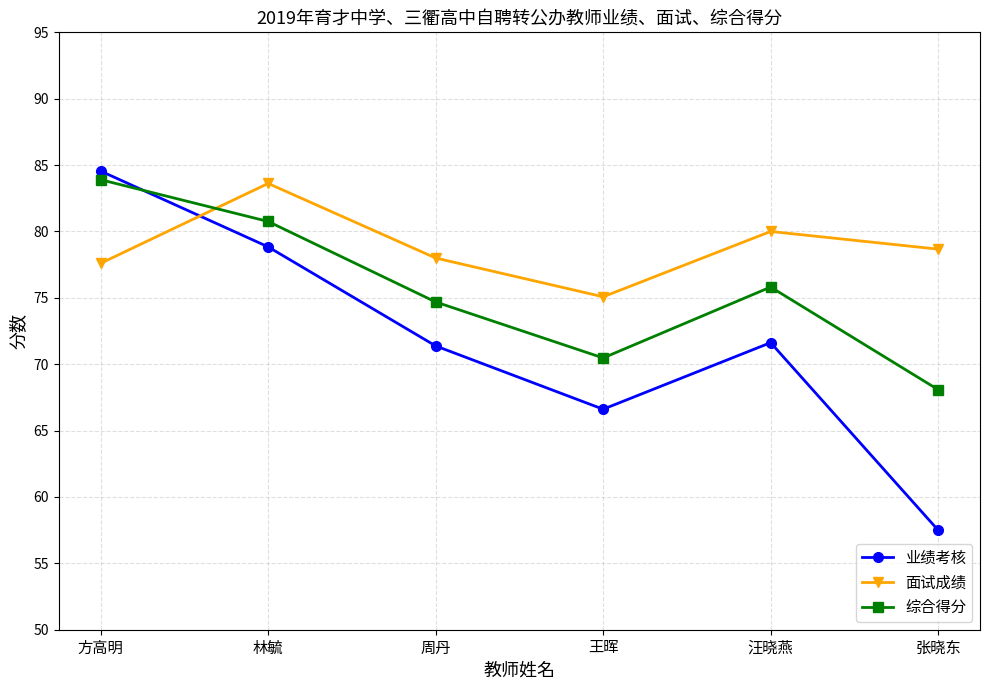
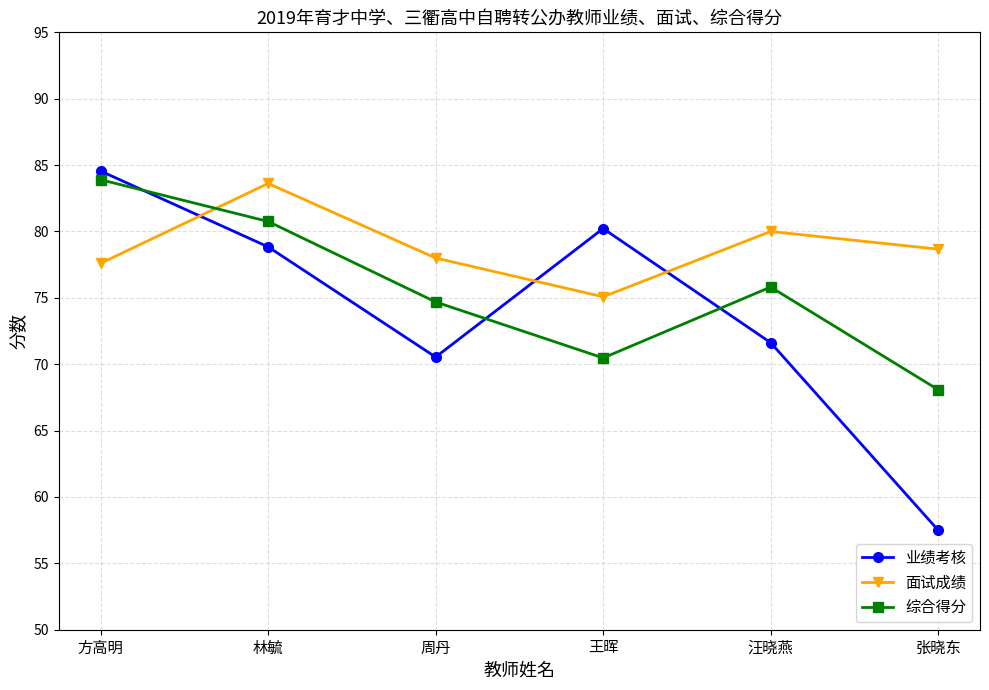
  {
    "业绩考核": {
      "方高明": 84.6,
      "林毓": 78.8,
-     "周丹": 71.4,
-     "王晖": 66.6,
+     "周丹": 70.5,
+     "王晖": 80.2,
      "汪晓燕": 71.6,
      "张晓东": 57.5
    },
    "面试成绩": {
      "方高明": 77.6,
      "林毓": 83.6,
      "周丹": 78.0,
      "王晖": 75.1,
      "汪晓燕": 80.0,
      "张晓东": 78.7
    },
    "综合得分": {
      "方高明": 83.9,
      "林毓": 80.8,
      "周丹": 74.7,
      "王晖": 70.5,
      "汪晓燕": 75.8,
      "张晓东": 68.1
    }
  }
